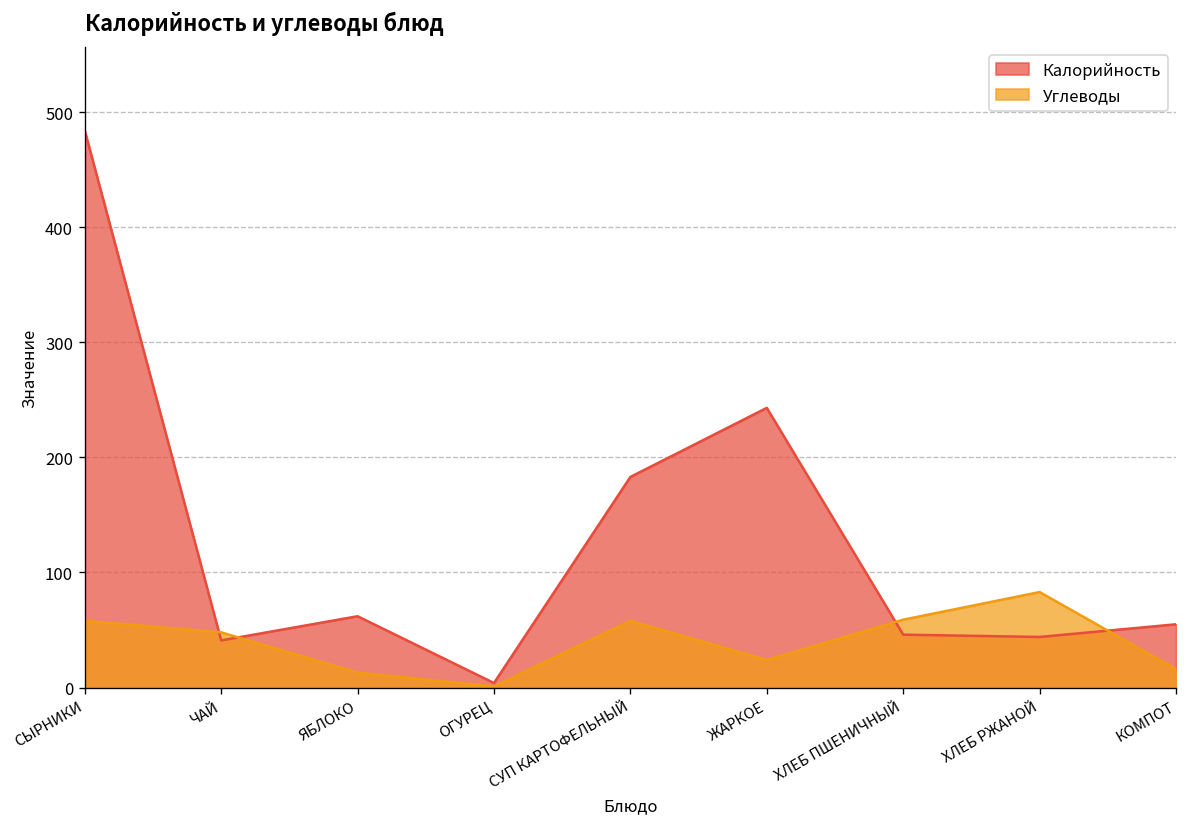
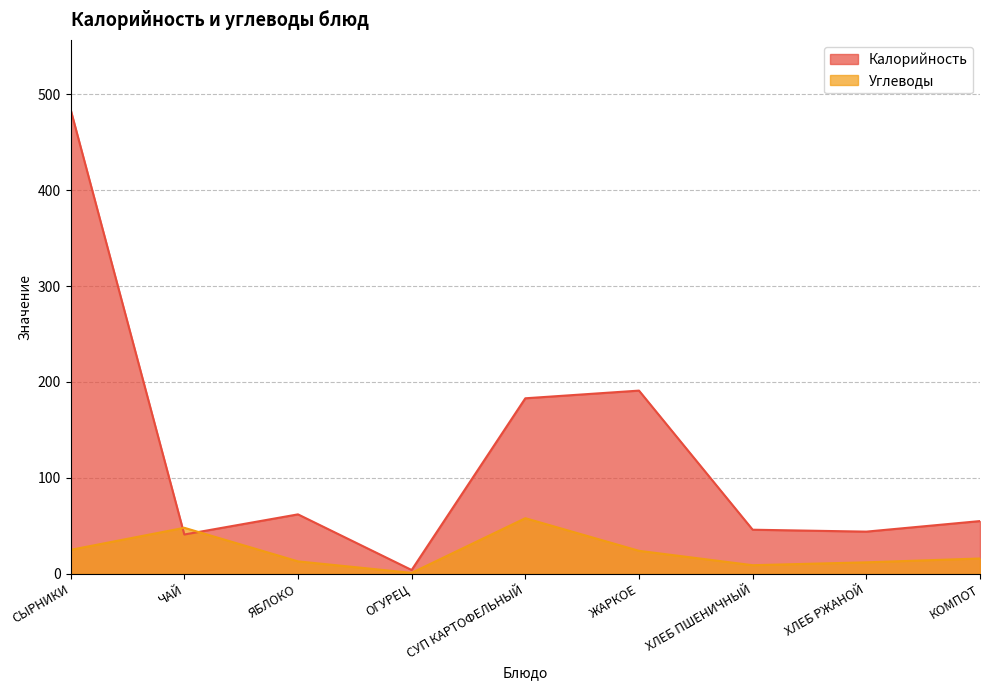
  {
    "Калорийность": {
      "СЫРНИКИ": 480,
      "ЧАЙ": 40,
      "ЯБЛОКО": 60,
      "ОГУРЕЦ": 0,
      "СУП КАРТОФЕЛЬНЫЙ": 180,
-     "ЖАРКОЕ": 240,
+     "ЖАРКОЕ": 190,
      "ХЛЕБ ПШЕНИЧНЫЙ": 50,
      "ХЛЕБ РЖАНОЙ": 40,
      "КОМПОТ": 60
    },
    "Углеводы": {
-     "СЫРНИКИ": 60,
+     "СЫРНИКИ": 30,
      "ЧАЙ": 50,
      "ЯБЛОКО": 10,
      "ОГУРЕЦ": 0,
      "СУП КАРТОФЕЛЬНЫЙ": 60,
      "ЖАРКОЕ": 20,
-     "ХЛЕБ ПШЕНИЧНЫЙ": 60,
-     "ХЛЕБ РЖАНОЙ": 80,
+     "ХЛЕБ ПШЕНИЧНЫЙ": 10,
+     "ХЛЕБ РЖАНОЙ": 10,
      "КОМПОТ": 20
    }
  }
